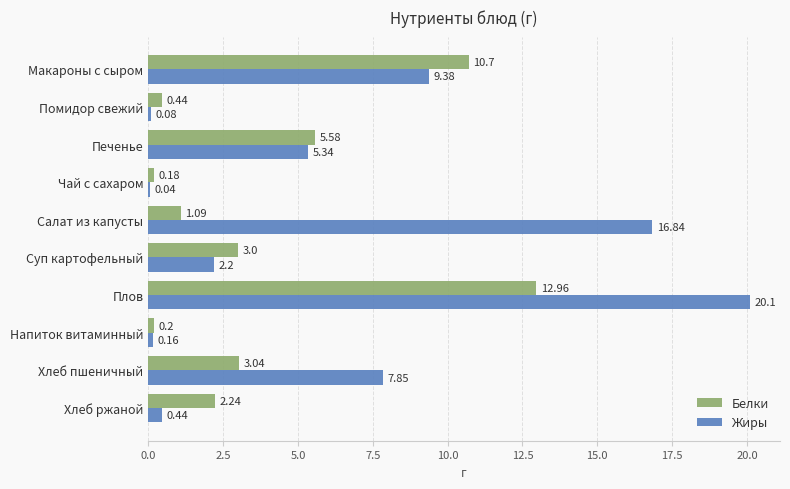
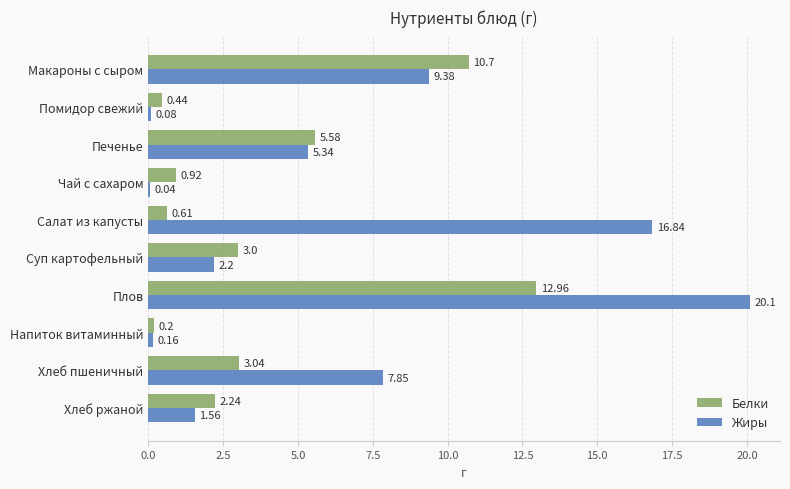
  {
    "Белки": {
      "Макароны с сыром": 10.7,
      "Помидор свежий": 0.44,
      "Печенье": 5.58,
-     "Чай с сахаром": 0.18,
-     "Салат из капусты": 1.09,
+     "Чай с сахаром": 0.92,
+     "Салат из капусты": 0.61,
      "Суп картофельный": 3.0,
      "Плов": 12.96,
      "Напиток витаминный": 0.2,
      "Хлеб пшеничный": 3.04,
      "Хлеб ржаной": 2.24
    },
    "Жиры": {
      "Макароны с сыром": 9.38,
      "Помидор свежий": 0.08,
      "Печенье": 5.34,
      "Чай с сахаром": 0.04,
      "Салат из капусты": 16.84,
      "Суп картофельный": 2.2,
      "Плов": 20.1,
      "Напиток витаминный": 0.16,
      "Хлеб пшеничный": 7.85,
-     "Хлеб ржаной": 0.44
+     "Хлеб ржаной": 1.56
    }
  }
